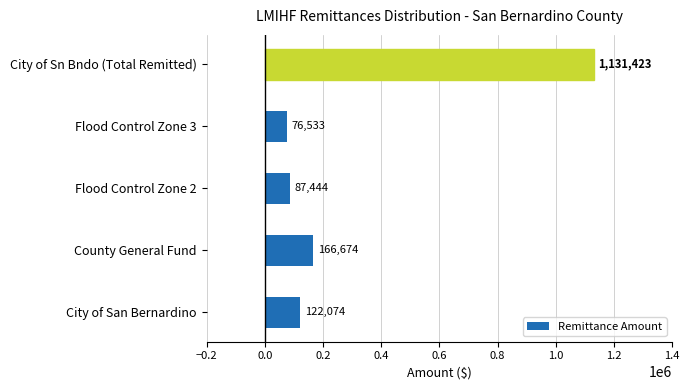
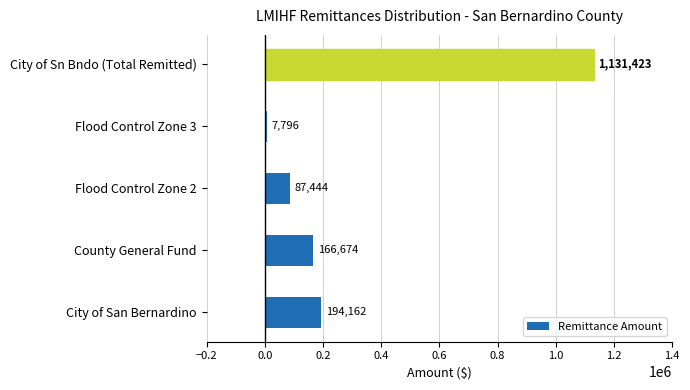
  {
    "City of Sn Bndo (Total Remitted)": "1,131,423",
-   "Flood Control Zone 3": "76,533",
+   "Flood Control Zone 3": "7,796",
    "Flood Control Zone 2": "87,444",
    "County General Fund": "166,674",
-   "City of San Bernardino": "122,074"
+   "City of San Bernardino": "194,162"
  }
